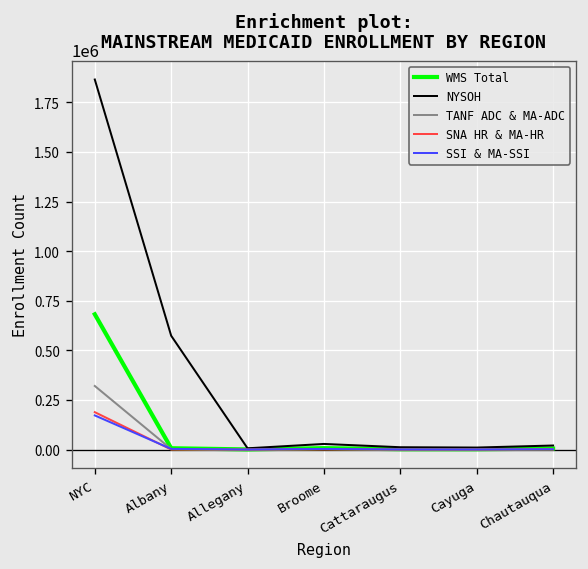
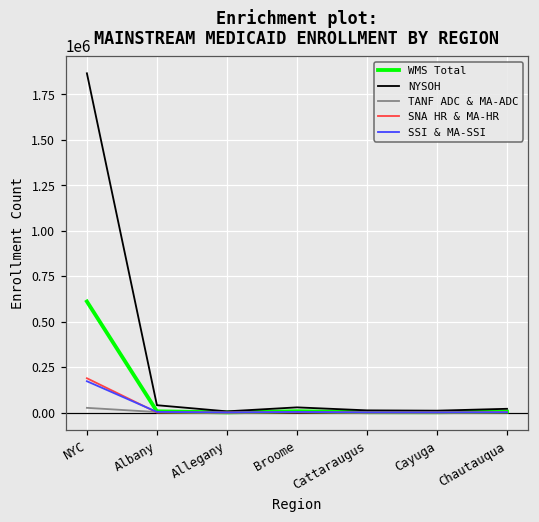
  {
    "WMS Total": {
-     "NYC": 680000
+     "NYC": 610000
    },
    "NYSOH": {
      "NYC": 1870000,
-     "Albany": 570000,
+     "Albany": 40000,
      "Broome": 30000,
      "Chautauqua": 20000
    },
    "TANF ADC & MA-ADC": {
-     "NYC": 320000
+     "NYC": 30000
    },
    "SNA HR & MA-HR": {
      "NYC": 190000
    },
    "SSI & MA-SSI": {
      "NYC": 170000
    }
  }
